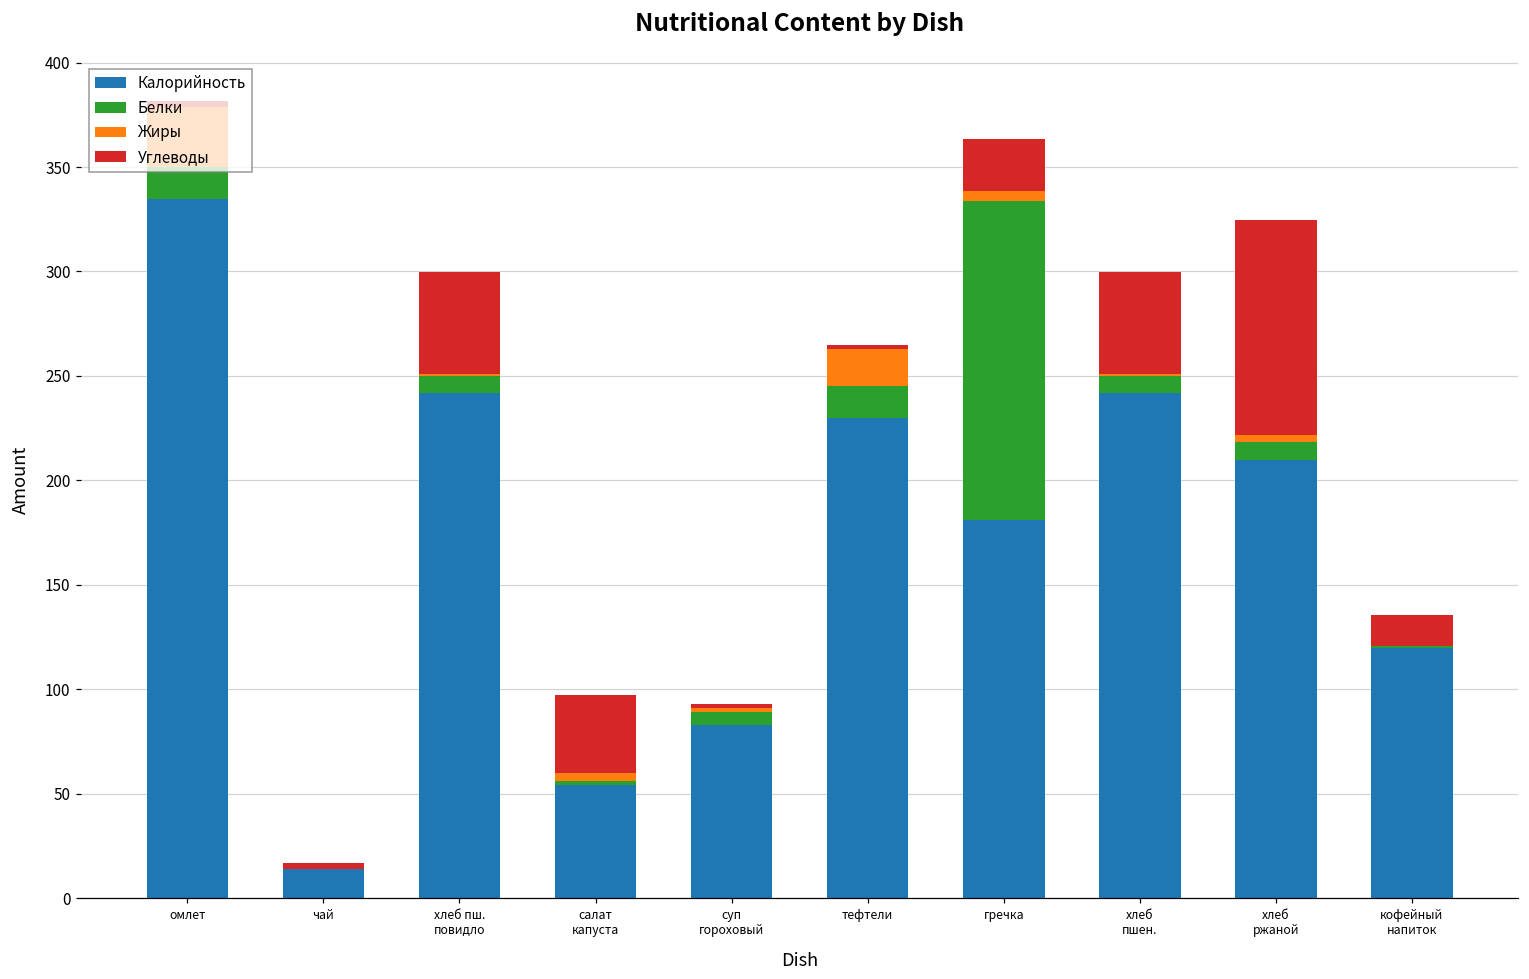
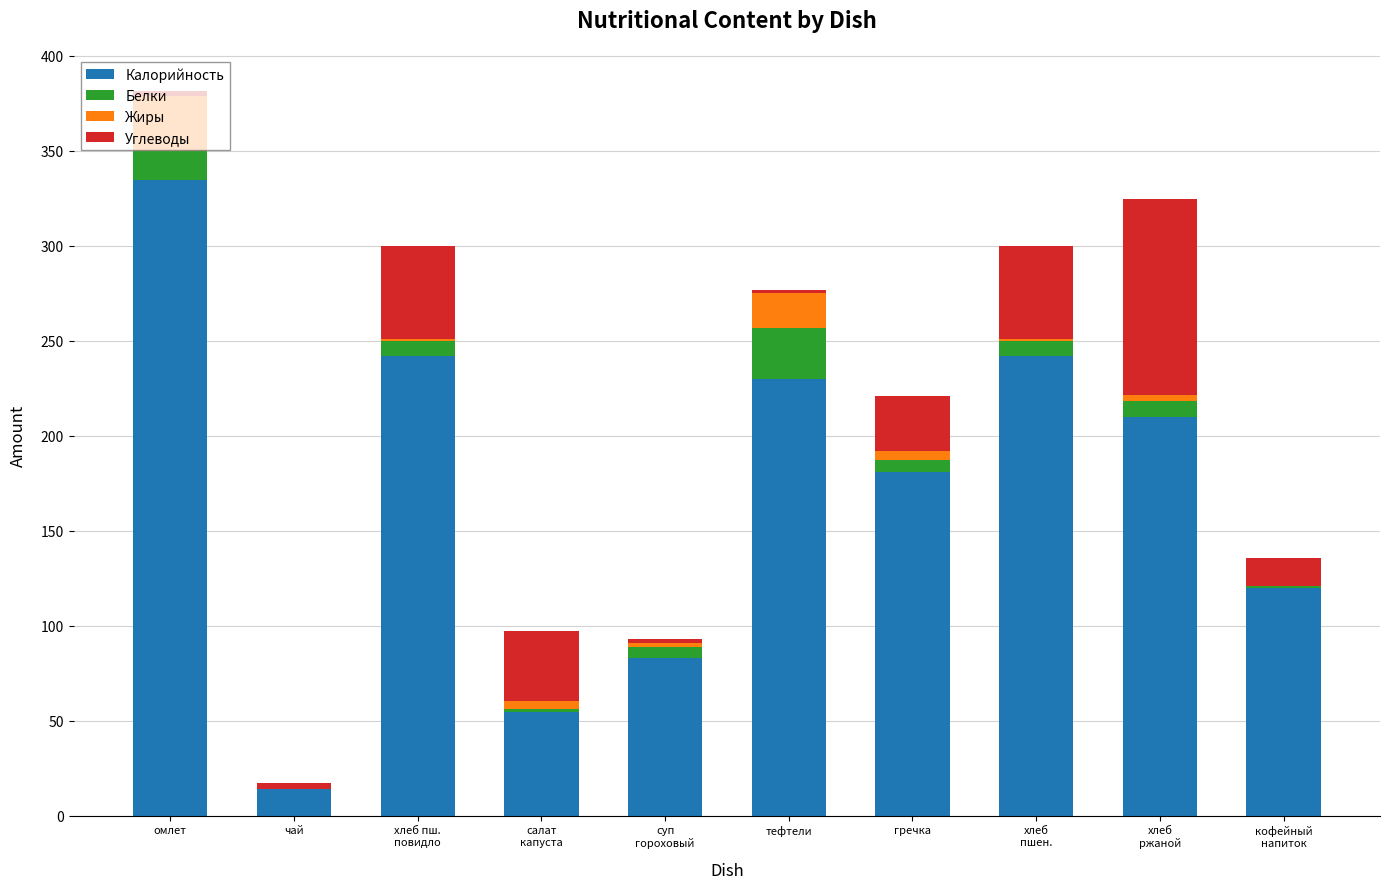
  {
    "Калорийность": {
      "омлет": 335,
      "чай": 14,
      "хлеб пш. повидло": 242,
      "салат капуста": 54,
      "суп гороховый": 83,
      "тефтели": 230,
      "гречка": 181,
      "хлеб пшен.": 242,
      "хлеб ржаной": 210,
      "кофейный напиток": 120
    },
    "Белки": {
      "омлет": 15,
      "чай": 0,
      "хлеб пш. повидло": 8,
      "салат капуста": 2,
      "суп гороховый": 6,
-     "тефтели": 15,
-     "гречка": 153,
+     "тефтели": 27,
+     "гречка": 6,
      "хлеб пшен.": 8,
      "хлеб ржаной": 9
    },
    "Жиры": {
      "чай": 0,
      "салат капуста": 4,
      "суп гороховый": 2,
      "тефтели": 18,
      "гречка": 5,
      "хлеб ржаной": 3,
      "кофейный напиток": 0
    },
    "Углеводы": {
      "чай": 3,
      "хлеб пш. повидло": 49,
      "салат капуста": 37,
      "суп гороховый": 2,
      "тефтели": 2,
-     "гречка": 25,
+     "гречка": 29,
      "хлеб пшен.": 49,
      "хлеб ржаной": 103,
      "кофейный напиток": 15
    }
  }
